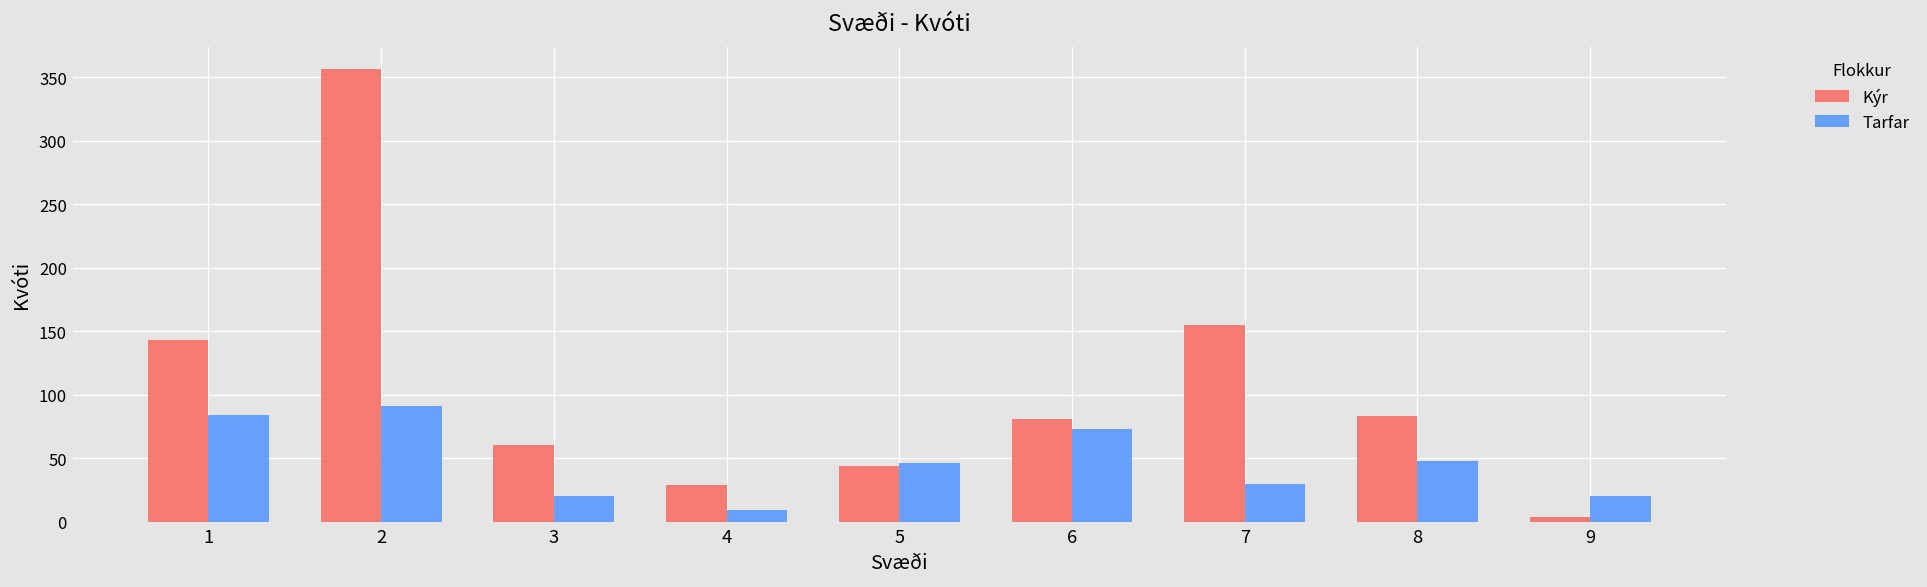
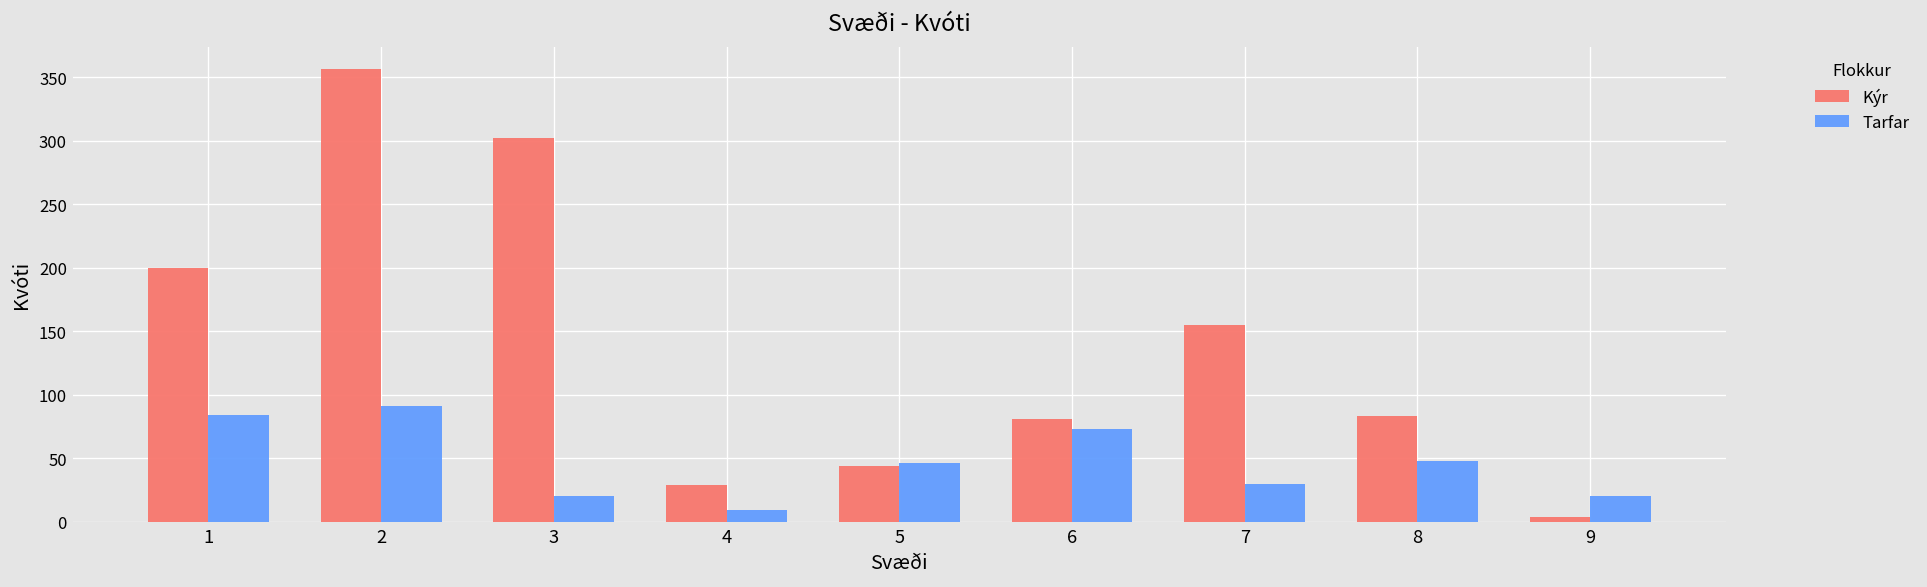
  {
    "Kýr": {
-     "1": 143,
+     "1": 200,
      "2": 356,
-     "3": 60,
+     "3": 302,
      "4": 29,
      "5": 44,
      "6": 81,
      "7": 155,
      "8": 83,
      "9": 4
    },
    "Tarfar": {
      "1": 84,
      "2": 91,
      "3": 20,
      "4": 9,
      "5": 46,
      "6": 73,
      "7": 30,
      "8": 48,
      "9": 20
    }
  }
